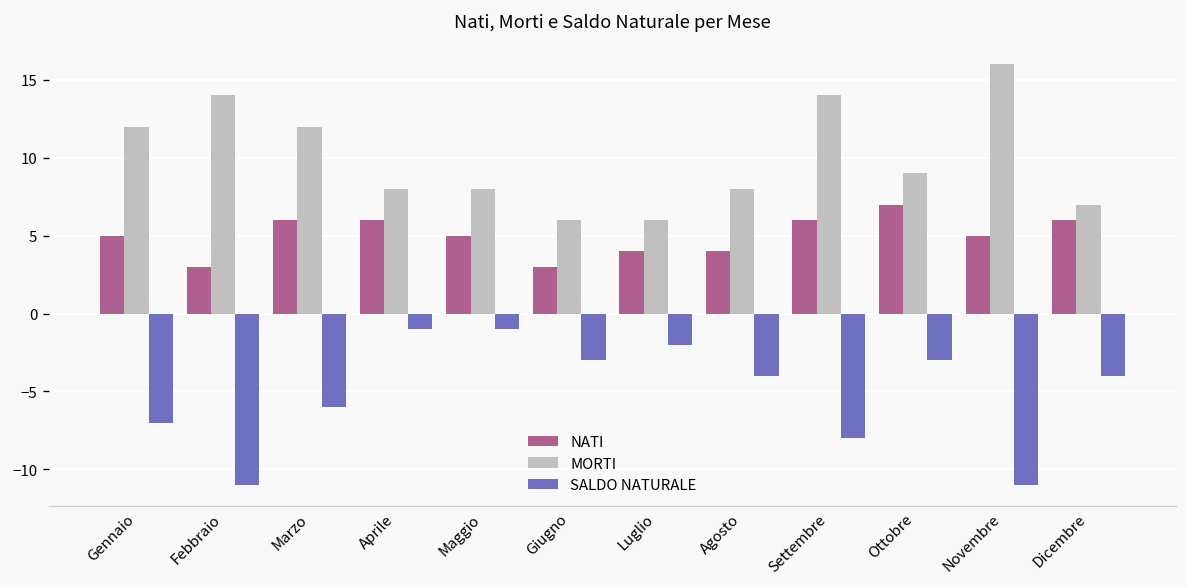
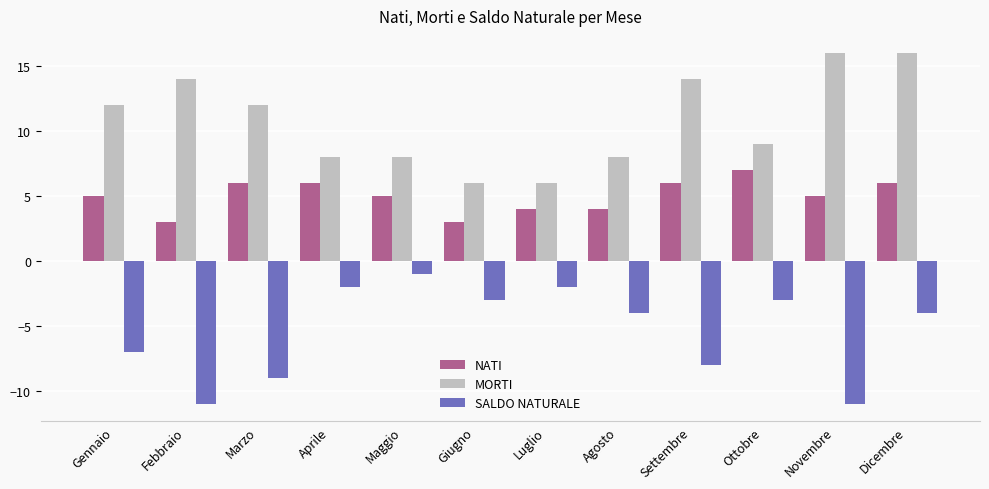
  {
    "NATI": {
      "Gennaio": 5,
      "Febbraio": 3,
      "Marzo": 6,
      "Aprile": 6,
      "Maggio": 5,
      "Giugno": 3,
      "Luglio": 4,
      "Agosto": 4,
      "Settembre": 6,
      "Ottobre": 7,
      "Novembre": 5,
      "Dicembre": 6
    },
    "MORTI": {
      "Gennaio": 12,
      "Febbraio": 14,
      "Marzo": 12,
      "Aprile": 8,
      "Maggio": 8,
      "Giugno": 6,
      "Luglio": 6,
      "Agosto": 8,
      "Settembre": 14,
      "Ottobre": 9,
      "Novembre": 16,
-     "Dicembre": 7
+     "Dicembre": 16
    },
    "SALDO NATURALE": {
      "Gennaio": -7,
      "Febbraio": -11,
-     "Marzo": -6,
-     "Aprile": -1,
+     "Marzo": -9,
+     "Aprile": -2,
      "Maggio": -1,
      "Giugno": -3,
      "Luglio": -2,
      "Agosto": -4,
      "Settembre": -8,
      "Ottobre": -3,
      "Novembre": -11,
      "Dicembre": -4
    }
  }
